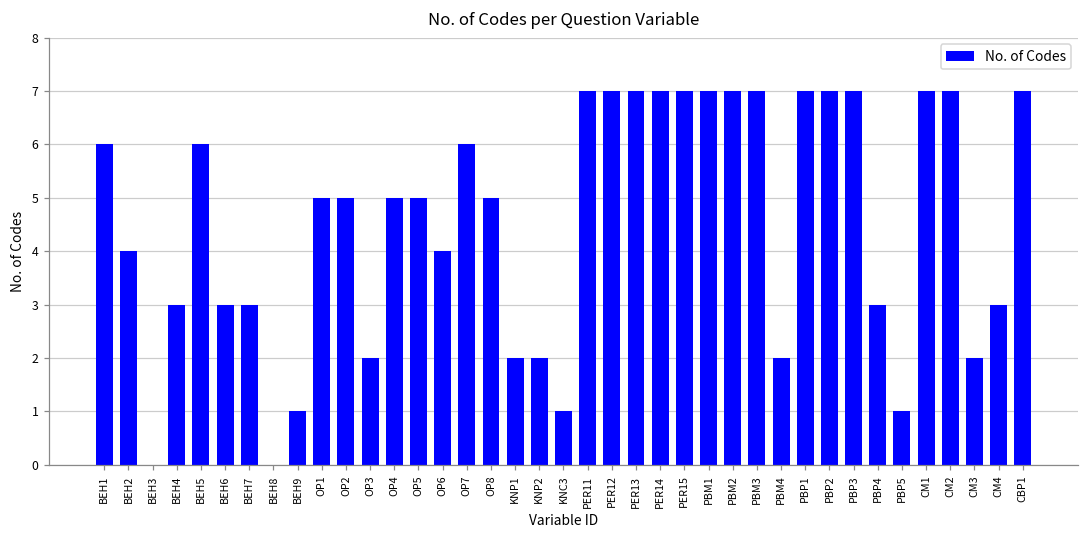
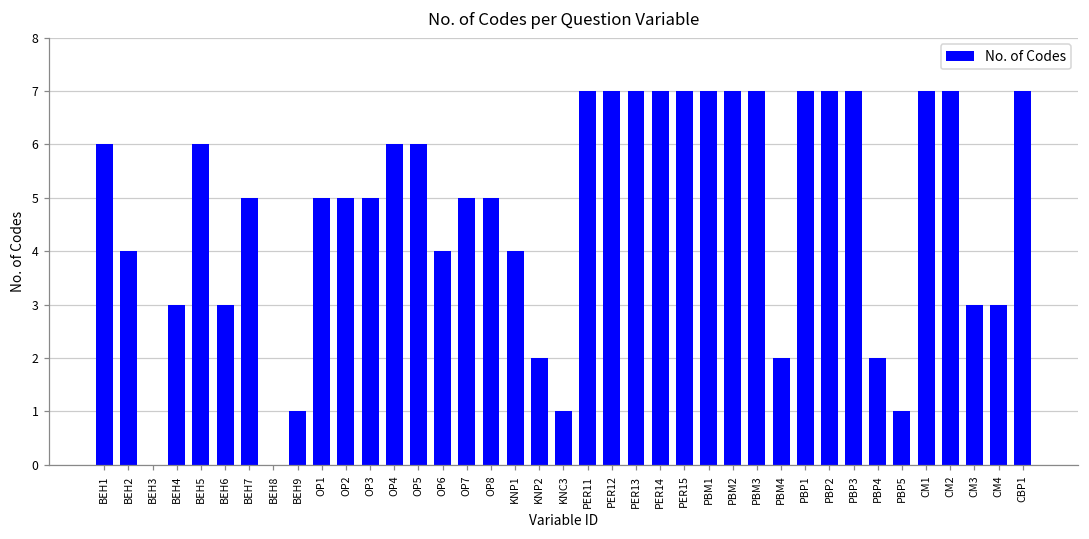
  {
    "BEH1": 6,
    "BEH2": 4,
    "BEH3": 0,
    "BEH4": 3,
    "BEH5": 6,
    "BEH6": 3,
-   "BEH7": 3,
+   "BEH7": 5,
    "BEH8": 0,
    "BEH9": 1,
    "OP1": 5,
    "OP2": 5,
-   "OP3": 2,
-   "OP4": 5,
-   "OP5": 5,
+   "OP3": 5,
+   "OP4": 6,
+   "OP5": 6,
    "OP6": 4,
-   "OP7": 6,
+   "OP7": 5,
    "OP8": 5,
-   "KNP1": 2,
+   "KNP1": 4,
    "KNP2": 2,
    "KNC3": 1,
    "PER11": 7,
    "PER12": 7,
    "PER13": 7,
    "PER14": 7,
    "PER15": 7,
    "PBM1": 7,
    "PBM2": 7,
    "PBM3": 7,
    "PBM4": 2,
    "PBP1": 7,
    "PBP2": 7,
    "PBP3": 7,
-   "PBP4": 3,
+   "PBP4": 2,
    "PBP5": 1,
    "CM1": 7,
    "CM2": 7,
-   "CM3": 2,
+   "CM3": 3,
    "CM4": 3,
    "CBP1": 7
  }
